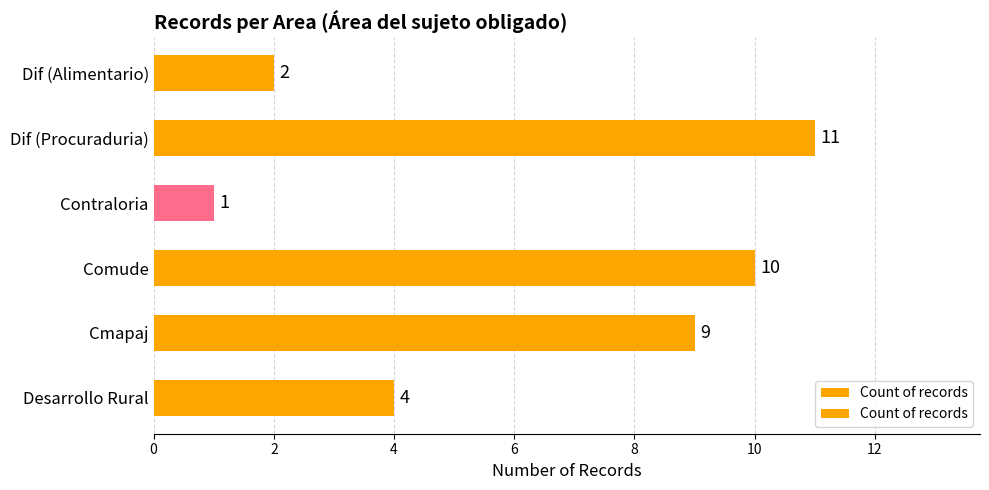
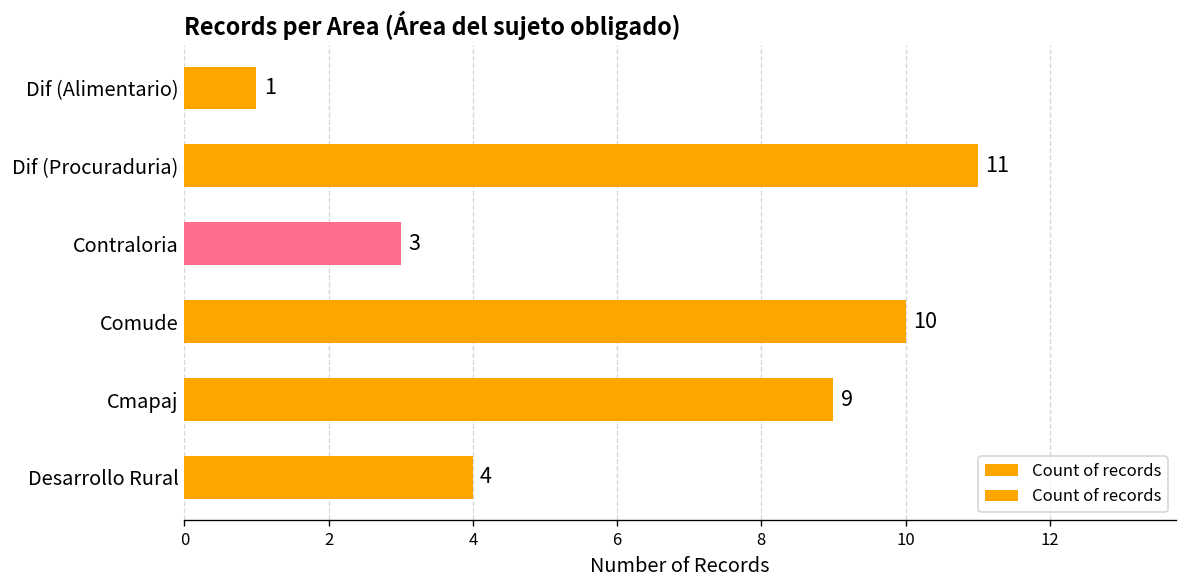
  {
-   "Dif (Alimentario)": 2,
+   "Dif (Alimentario)": 1,
    "Dif (Procuraduria)": 11,
-   "Contraloria": 1,
+   "Contraloria": 3,
    "Comude": 10,
    "Cmapaj": 9,
    "Desarrollo Rural": 4
  }
